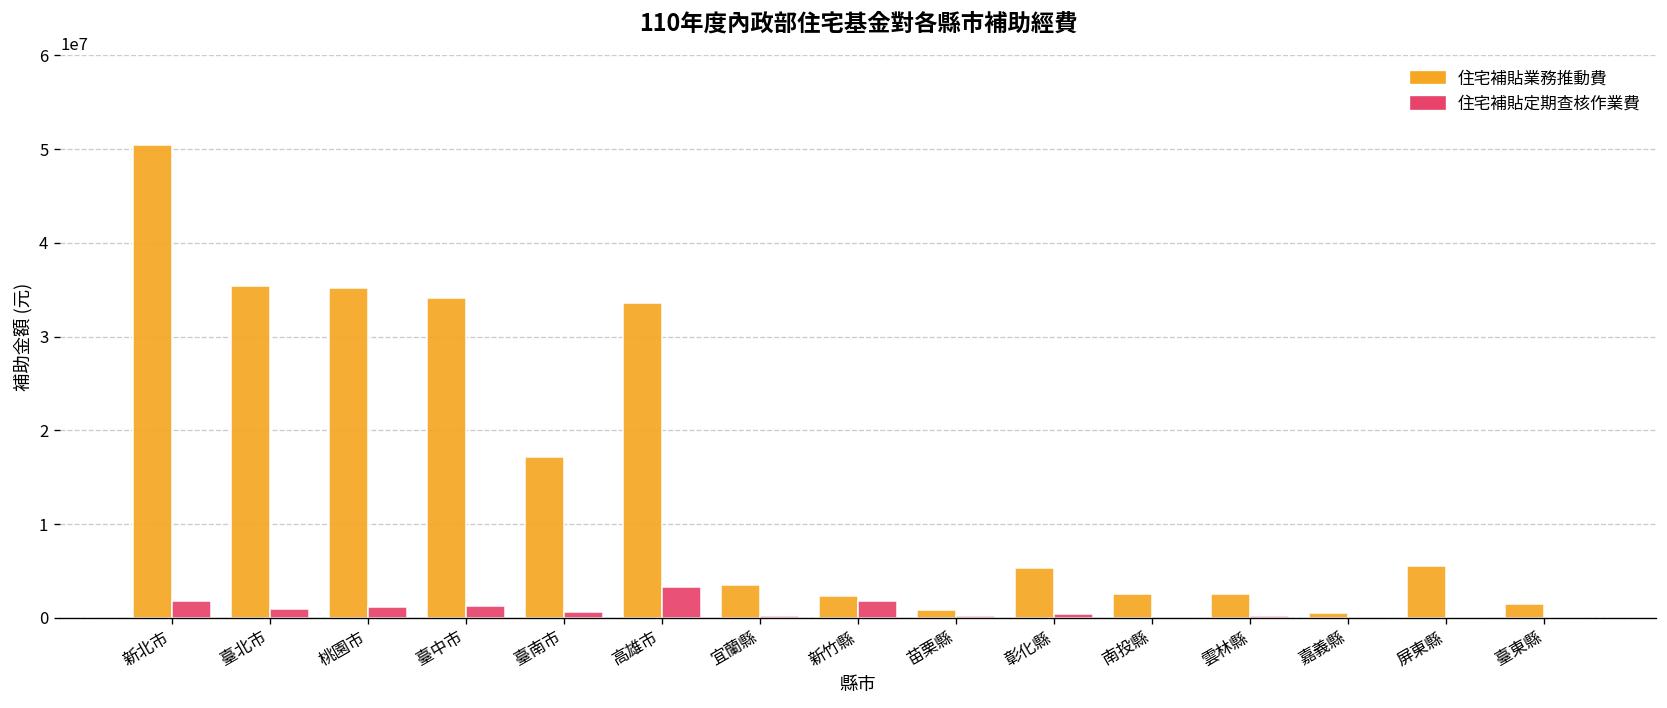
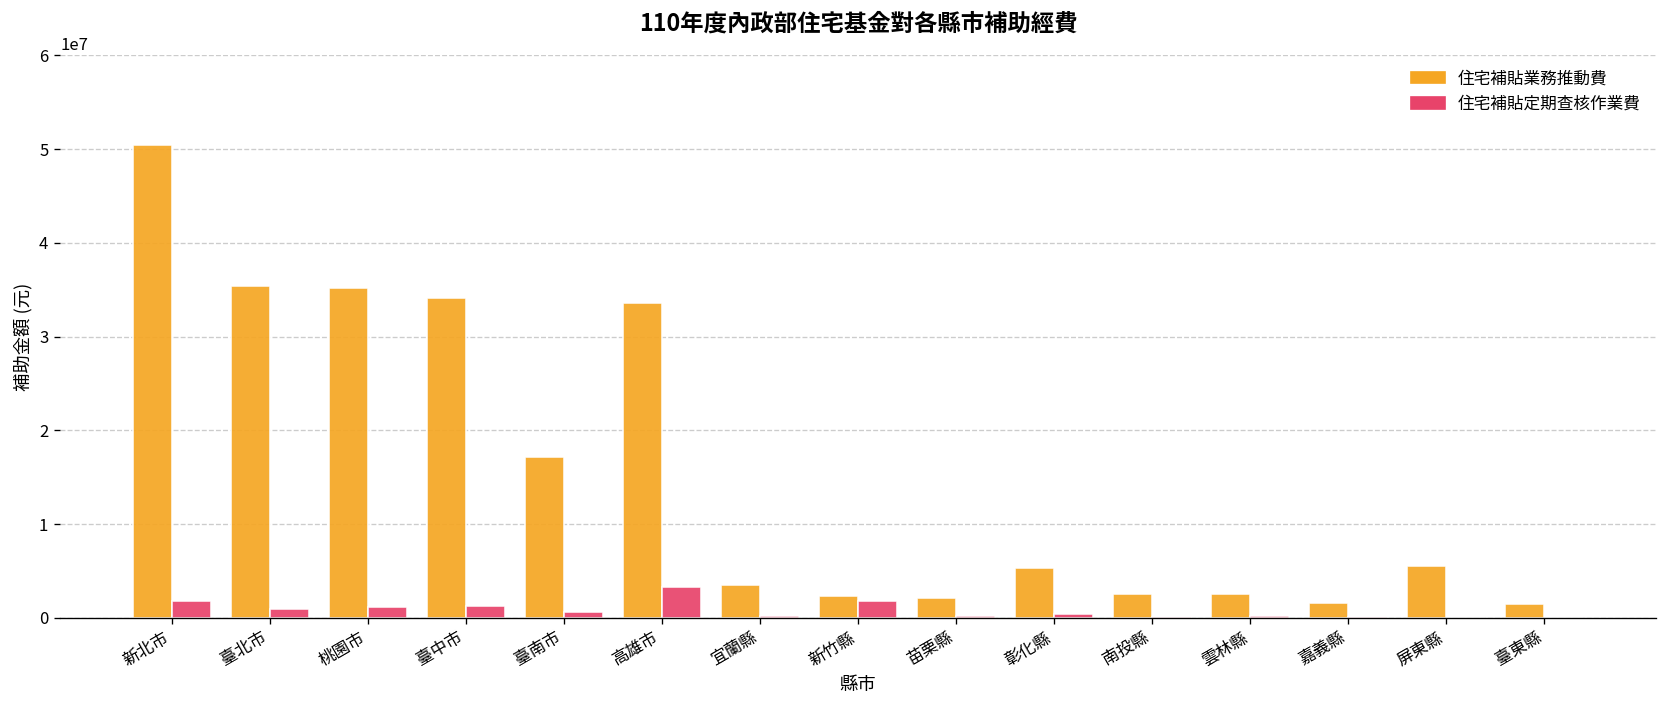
  {
    "住宅補貼業務推動費": {
      "新北市": 50000000,
      "臺北市": 35000000,
      "桃園市": 35000000,
      "臺中市": 34000000,
      "臺南市": 17000000,
      "高雄市": 34000000,
      "宜蘭縣": 3000000,
      "新竹縣": 2000000,
-     "苗栗縣": 1000000,
+     "苗栗縣": 2000000,
      "彰化縣": 5000000,
      "南投縣": 3000000,
      "雲林縣": 3000000,
-     "嘉義縣": 1000000,
+     "嘉義縣": 2000000,
      "屏東縣": 6000000,
      "臺東縣": 1000000
    },
    "住宅補貼定期查核作業費": {
      "新北市": 2000000,
      "臺北市": 1000000,
      "桃園市": 1000000,
      "臺中市": 1000000,
      "臺南市": 1000000,
      "高雄市": 3000000,
      "新竹縣": 2000000,
      "彰化縣": 0,
      "屏東縣": 0,
      "臺東縣": 0
    }
  }
